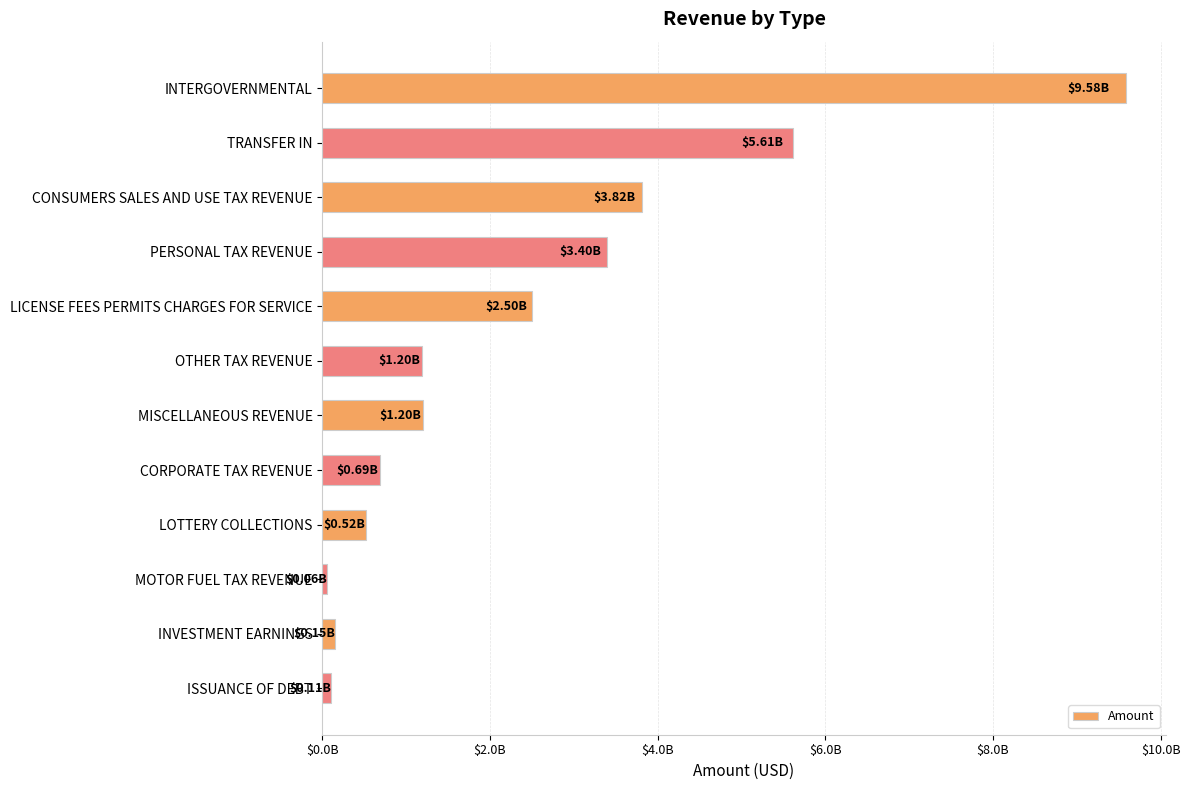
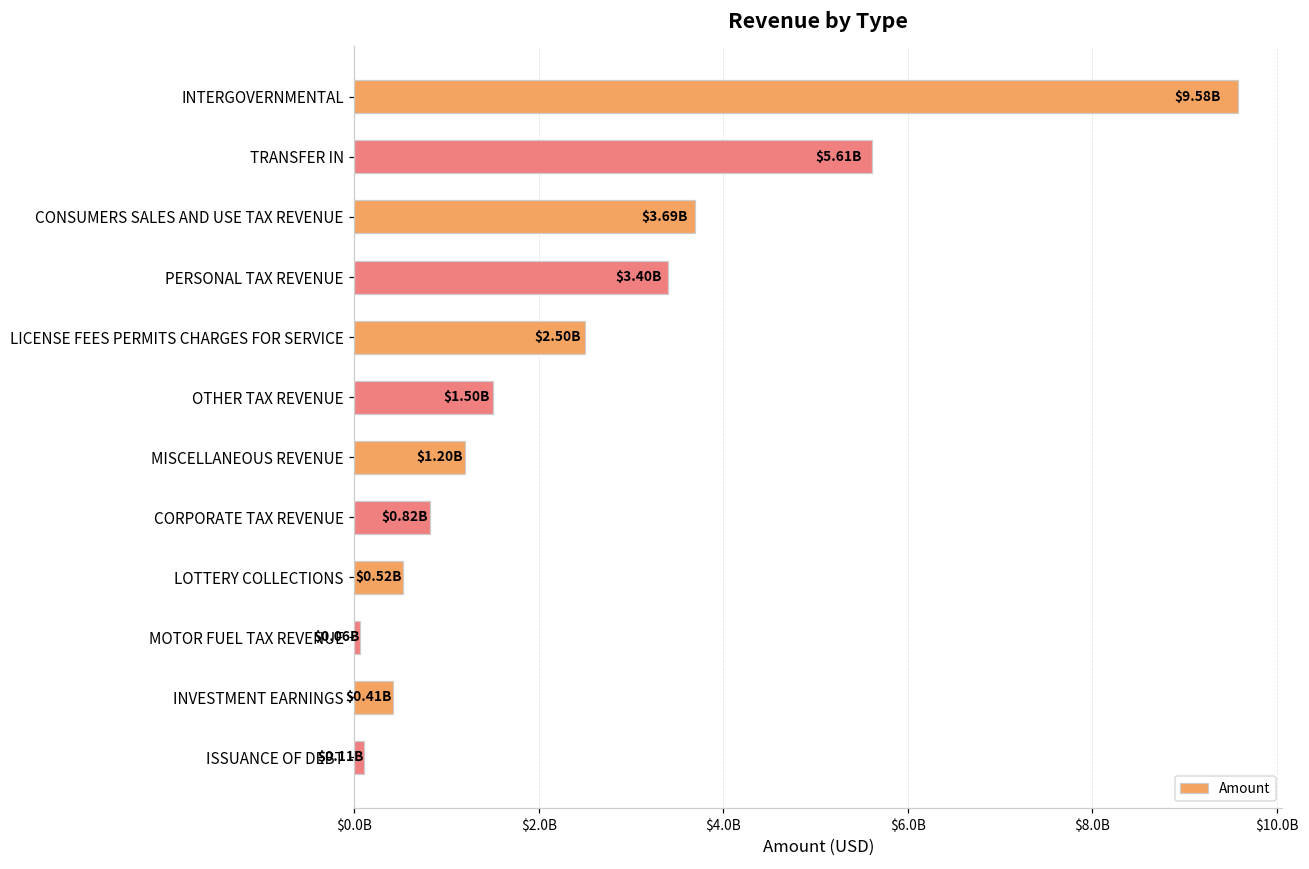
  {
    "INTERGOVERNMENTAL": "$9.58B",
    "TRANSFER IN": "$5.61B",
-   "CONSUMERS SALES AND USE TAX REVENUE": "$3.82B",
+   "CONSUMERS SALES AND USE TAX REVENUE": "$3.69B",
    "PERSONAL TAX REVENUE": "$3.40B",
    "LICENSE FEES PERMITS CHARGES FOR SERVICE": "$2.50B",
-   "OTHER TAX REVENUE": "$1.20B",
+   "OTHER TAX REVENUE": "$1.50B",
    "MISCELLANEOUS REVENUE": "$1.20B",
-   "CORPORATE TAX REVENUE": "$0.69B",
+   "CORPORATE TAX REVENUE": "$0.82B",
    "LOTTERY COLLECTIONS": "$0.52B",
    "MOTOR FUEL TAX REVENUE": "$0.06B",
-   "INVESTMENT EARNINGS": "$0.15B",
+   "INVESTMENT EARNINGS": "$0.41B",
    "ISSUANCE OF DEBT": "$0.11B"
  }
